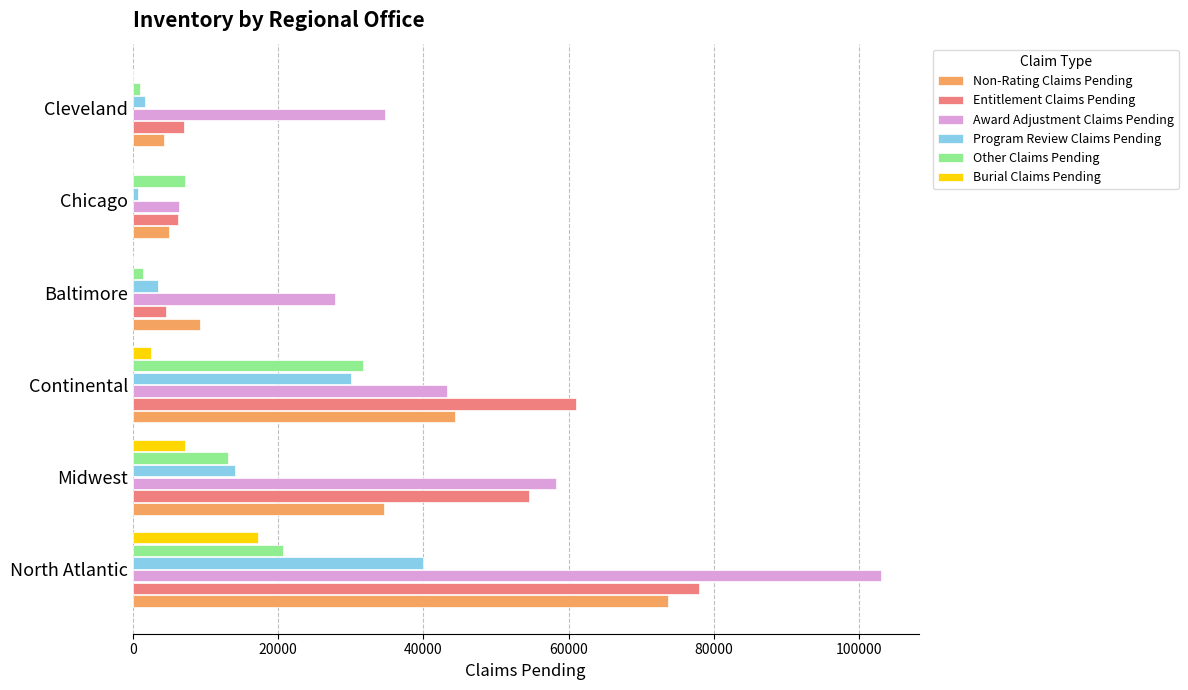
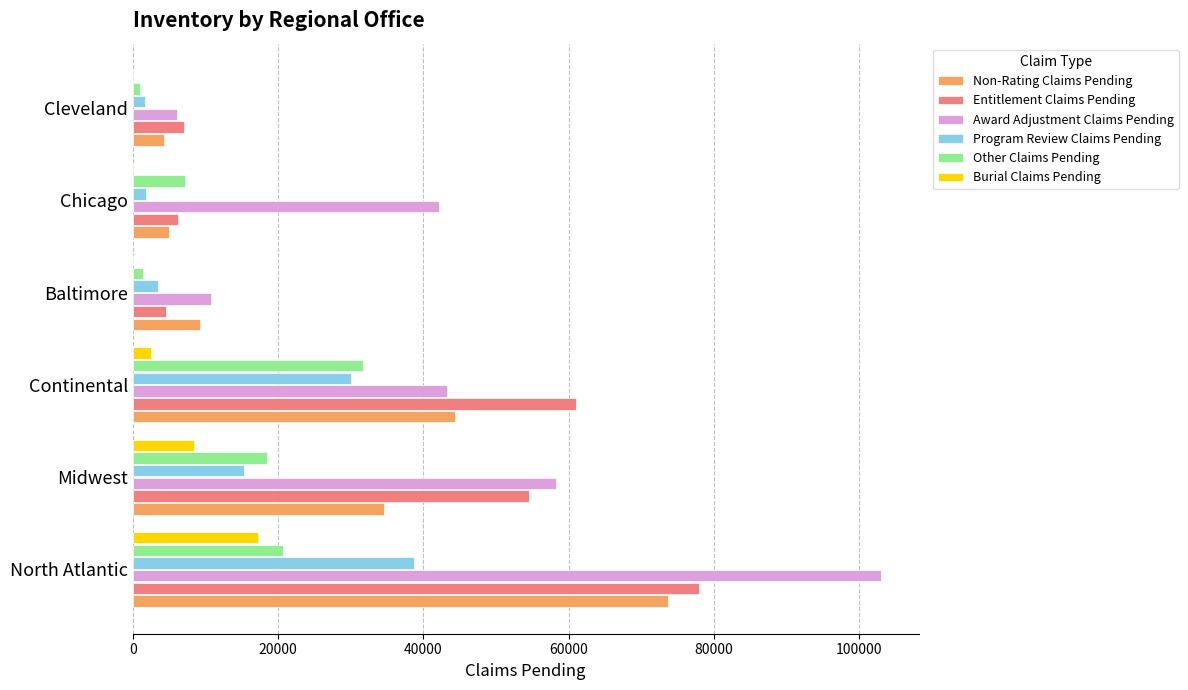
  {
    "Award Adjustment Claims Pending": {
-     "Cleveland": 35000,
-     "Chicago": 6000,
-     "Baltimore": 28000,
+     "Cleveland": 6000,
+     "Chicago": 42000,
+     "Baltimore": 11000,
      "Continental": 43000,
      "Midwest": 58000,
      "North Atlantic": 103000
    },
    "Program Review Claims Pending": {
      "Cleveland": 2000,
-     "Chicago": 1000,
+     "Chicago": 2000,
      "Baltimore": 4000,
      "Continental": 30000,
-     "Midwest": 14000,
-     "North Atlantic": 40000
+     "Midwest": 15000,
+     "North Atlantic": 39000
    },
    "Other Claims Pending": {
      "Cleveland": 1000,
      "Chicago": 7000,
      "Baltimore": 1000,
      "Continental": 32000,
-     "Midwest": 13000,
+     "Midwest": 19000,
      "North Atlantic": 21000
    },
    "Burial Claims Pending": {
      "Chicago": 0,
      "Baltimore": 0,
      "Continental": 2000,
-     "Midwest": 7000,
+     "Midwest": 8000,
      "North Atlantic": 17000
    }
  }
